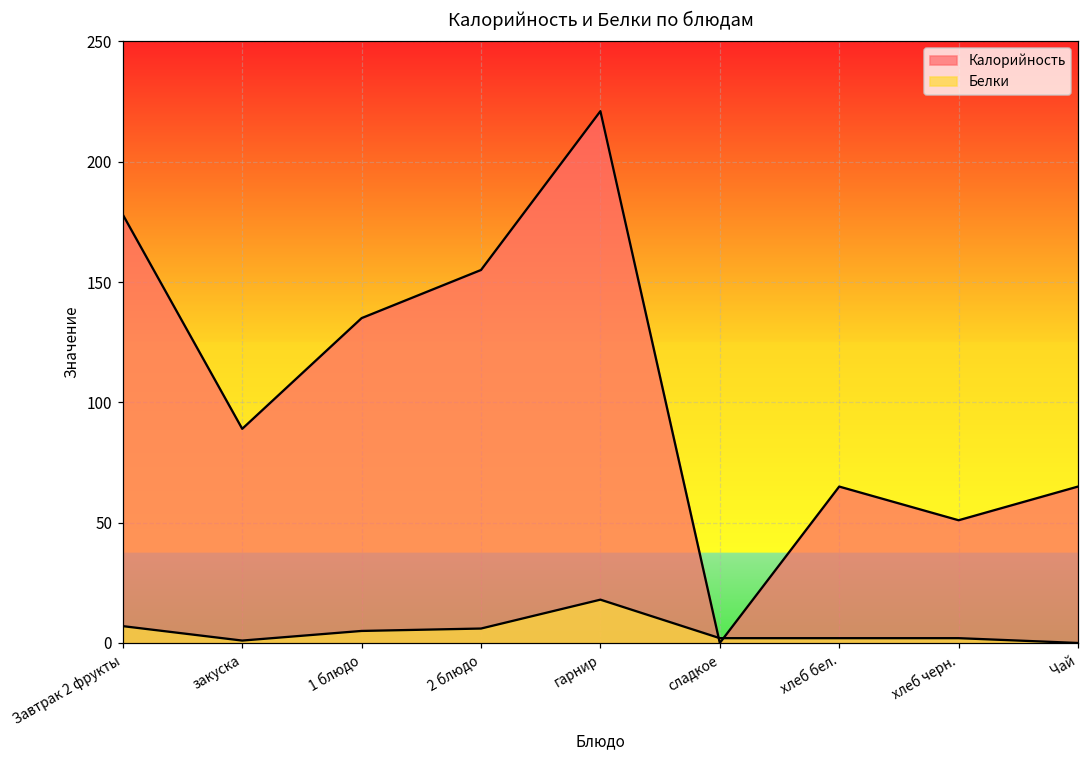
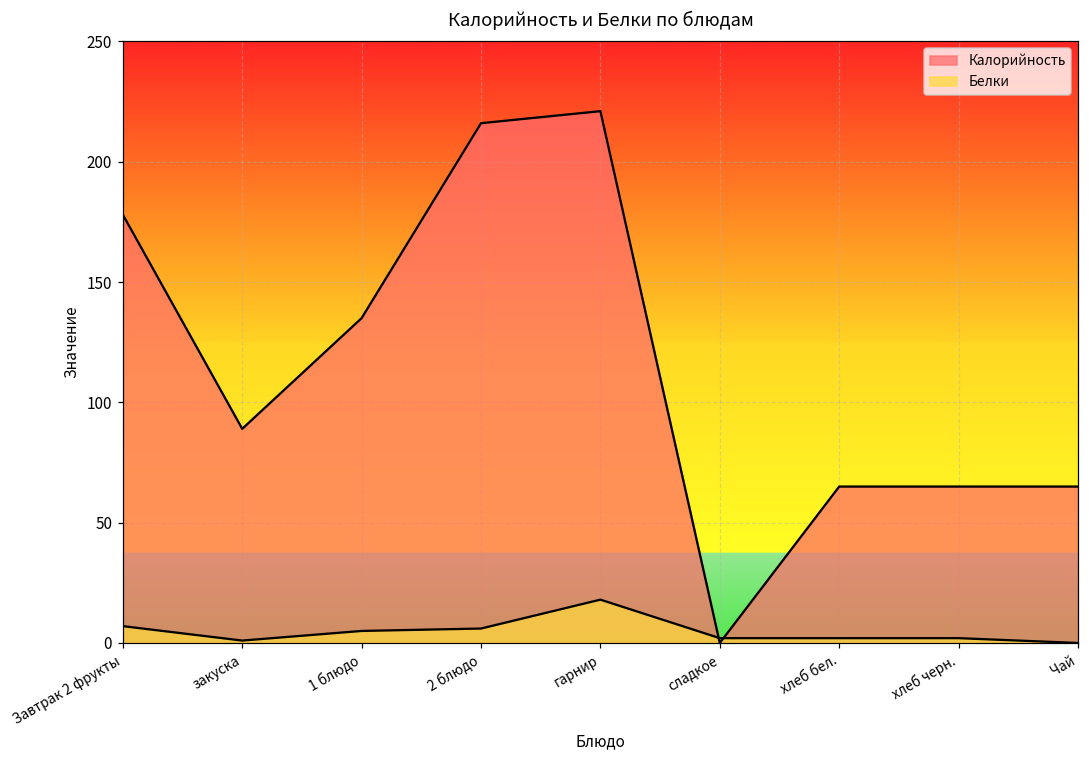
  {
    "Калорийность": {
      "Завтрак 2 фрукты": 178,
      "закуска": 89,
      "1 блюдо": 135,
-     "2 блюдо": 155,
+     "2 блюдо": 216,
      "гарнир": 221,
      "сладкое": 0,
      "хлеб бел.": 65,
-     "хлеб черн.": 51,
+     "хлеб черн.": 65,
      "Чай": 65
    },
    "Белки": {
      "Завтрак 2 фрукты": 7,
      "закуска": 1,
      "1 блюдо": 5,
      "2 блюдо": 6,
      "гарнир": 18,
      "сладкое": 2,
      "хлеб бел.": 2,
      "хлеб черн.": 2,
      "Чай": 0
    }
  }
